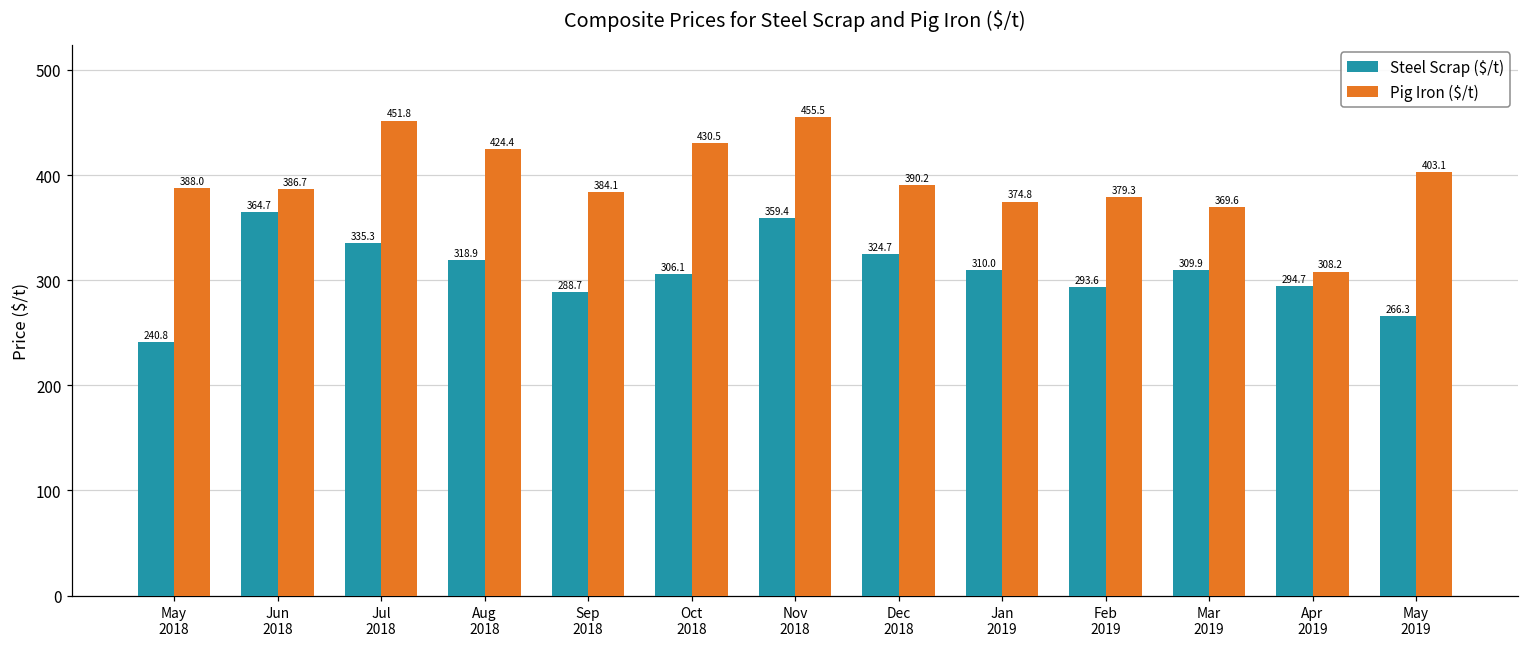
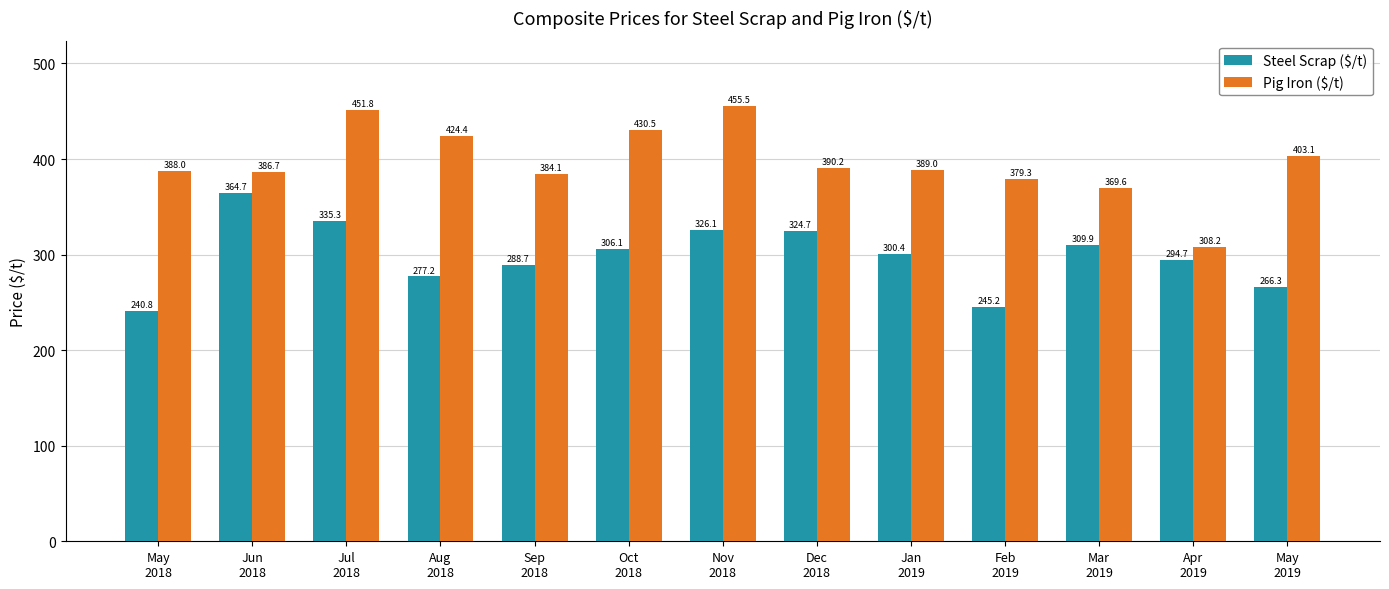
  {
    "Steel Scrap ($/t)": {
      "May 2018": 240.8,
      "Jun 2018": 364.7,
      "Jul 2018": 335.3,
-     "Aug 2018": 318.9,
+     "Aug 2018": 277.2,
      "Sep 2018": 288.7,
      "Oct 2018": 306.1,
-     "Nov 2018": 359.4,
+     "Nov 2018": 326.1,
      "Dec 2018": 324.7,
-     "Jan 2019": 310.0,
-     "Feb 2019": 293.6,
+     "Jan 2019": 300.4,
+     "Feb 2019": 245.2,
      "Mar 2019": 309.9,
      "Apr 2019": 294.7,
      "May 2019": 266.3
    },
    "Pig Iron ($/t)": {
      "May 2018": 388.0,
      "Jun 2018": 386.7,
      "Jul 2018": 451.8,
      "Aug 2018": 424.4,
      "Sep 2018": 384.1,
      "Oct 2018": 430.5,
      "Nov 2018": 455.5,
      "Dec 2018": 390.2,
-     "Jan 2019": 374.8,
+     "Jan 2019": 389.0,
      "Feb 2019": 379.3,
      "Mar 2019": 369.6,
      "Apr 2019": 308.2,
      "May 2019": 403.1
    }
  }
